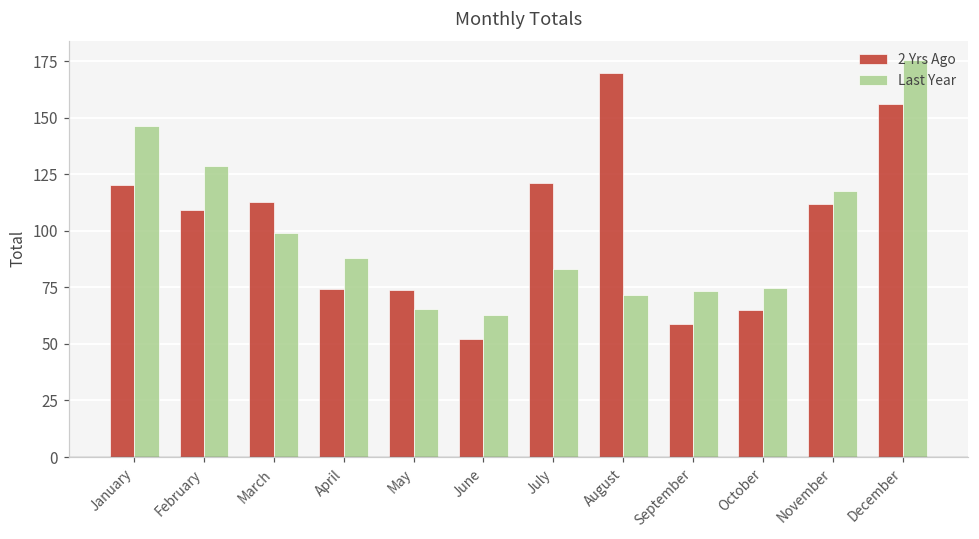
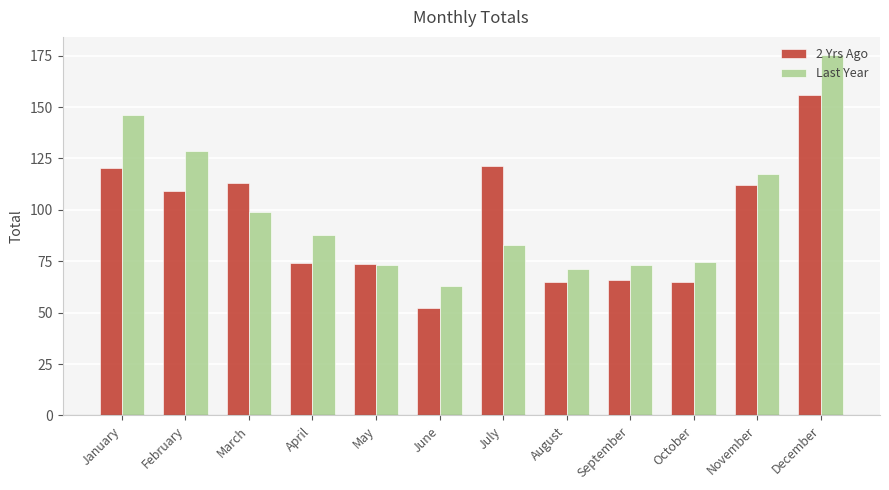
  {
    "2 Yrs Ago": {
      "January": 120,
      "February": 109,
      "March": 113,
      "April": 74,
      "May": 74,
      "June": 52,
      "July": 121,
-     "August": 170,
-     "September": 59,
+     "August": 65,
+     "September": 66,
      "October": 65,
      "November": 112,
      "December": 156
    },
    "Last Year": {
      "January": 146,
      "February": 129,
      "March": 99,
      "April": 88,
-     "May": 65,
+     "May": 73,
      "June": 63,
      "July": 83,
      "August": 71,
      "September": 73,
      "October": 75,
      "November": 117,
      "December": 175
    }
  }
